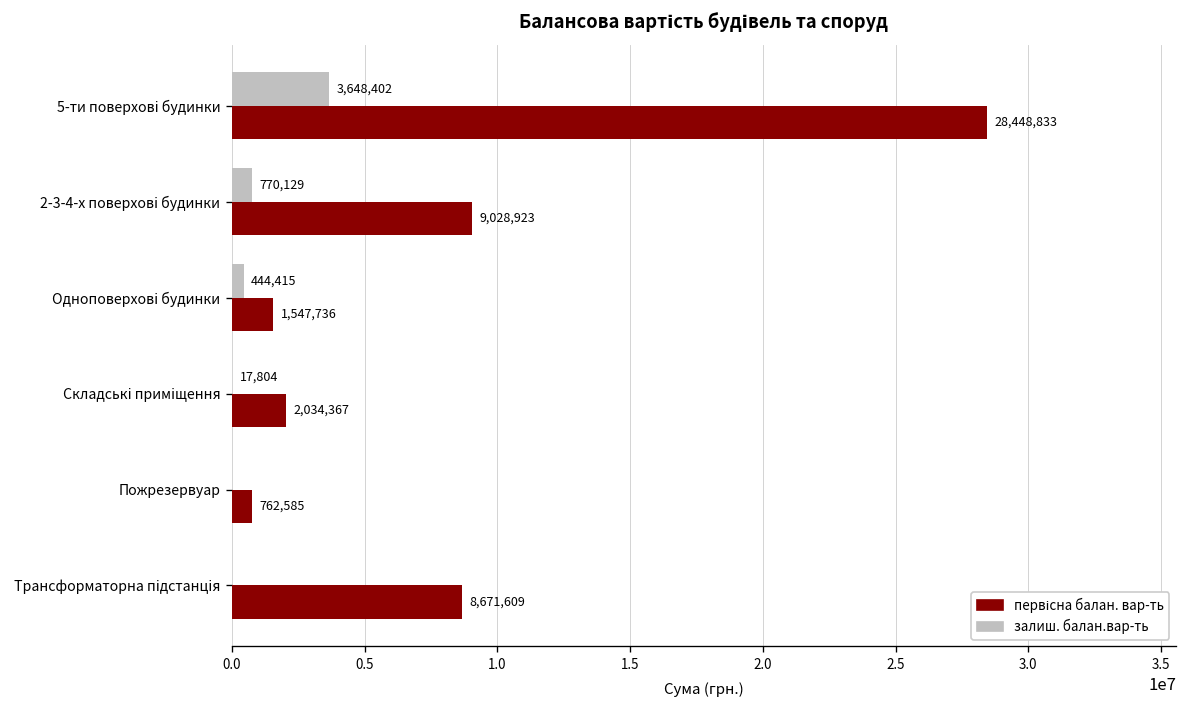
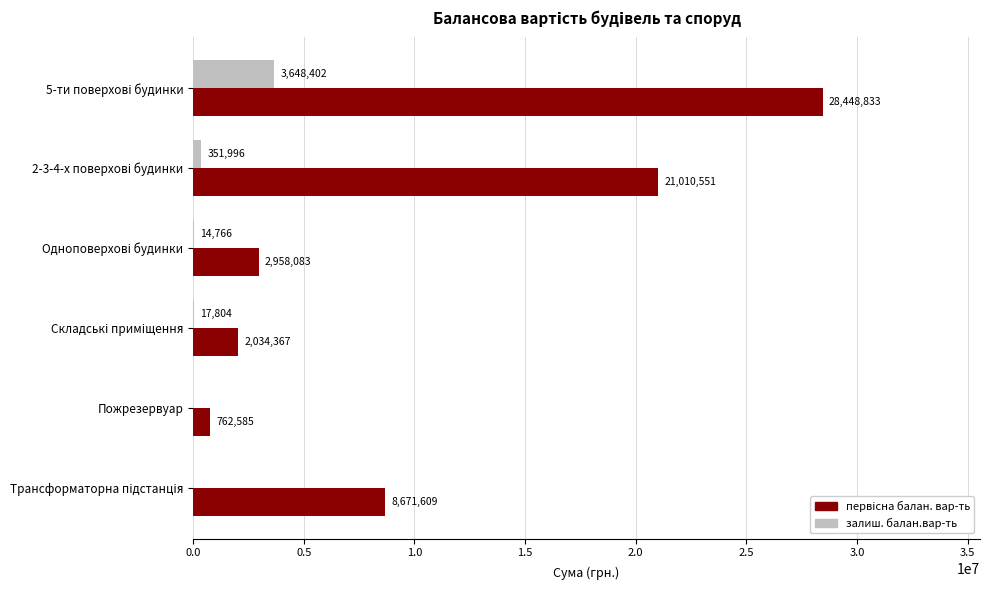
  {
    "первісна балан. вар-ть": {
      "5-ти поверхові будинки": "28,448,833",
-     "2-3-4-х поверхові будинки": "9,028,923",
-     "Одноповерхові будинки": "1,547,736",
+     "2-3-4-х поверхові будинки": "21,010,551",
+     "Одноповерхові будинки": "2,958,083",
      "Складські приміщення": "2,034,367",
      "Пожрезервуар": "762,585",
      "Трансформаторна підстанція": "8,671,609"
    },
    "залиш. балан.вар-ть": {
      "5-ти поверхові будинки": "3,648,402",
-     "2-3-4-х поверхові будинки": "770,129",
-     "Одноповерхові будинки": "444,415",
+     "2-3-4-х поверхові будинки": "351,996",
+     "Одноповерхові будинки": "14,766",
      "Складські приміщення": "17,804"
    }
  }
